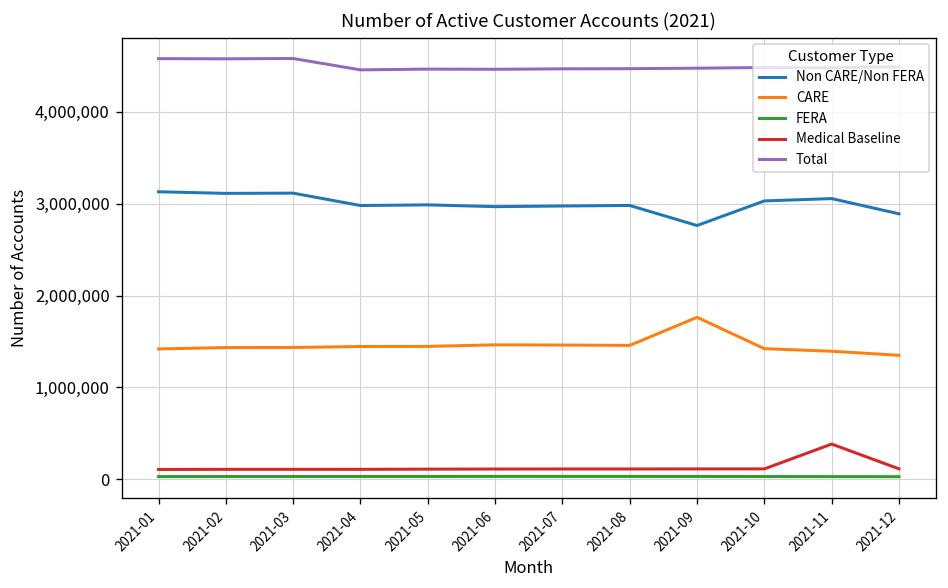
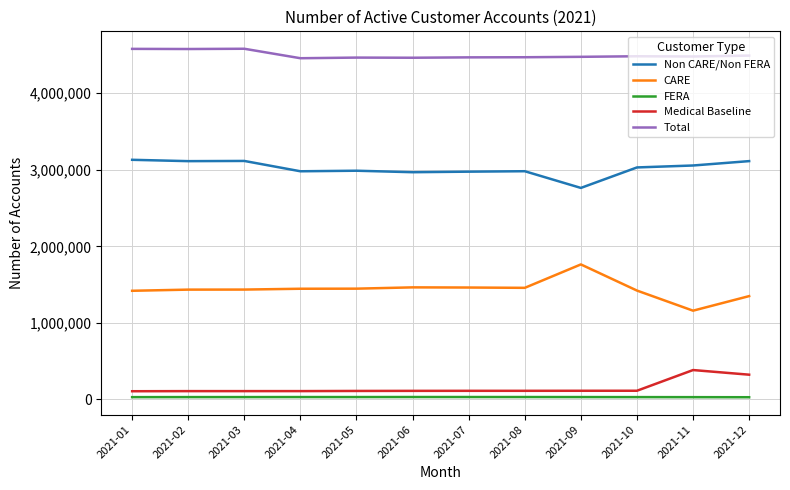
  {
    "Non CARE/Non FERA": {
      "2021-01": "3,100,000",
      "2021-02": "3,100,000",
      "2021-03": "3,100,000",
      "2021-04": "3,000,000",
      "2021-05": "3,000,000",
      "2021-06": "3,000,000",
      "2021-07": "3,000,000",
      "2021-08": "3,000,000",
      "2021-09": "2,800,000",
      "2021-10": "3,000,000",
      "2021-11": "3,100,000",
-     "2021-12": "2,900,000"
+     "2021-12": "3,100,000"
    },
    "CARE": {
      "2021-01": "1,400,000",
      "2021-02": "1,400,000",
      "2021-03": "1,400,000",
      "2021-04": "1,400,000",
      "2021-05": "1,400,000",
      "2021-06": "1,500,000",
      "2021-07": "1,500,000",
      "2021-08": "1,500,000",
      "2021-09": "1,800,000",
      "2021-10": "1,400,000",
-     "2021-11": "1,400,000",
+     "2021-11": "1,200,000",
      "2021-12": "1,300,000"
    },
    "FERA": {
      "2021-01": "0",
      "2021-02": "0",
      "2021-03": "0",
      "2021-04": "0",
      "2021-05": "0",
      "2021-06": "0",
      "2021-07": "0",
      "2021-08": "0",
      "2021-09": "0",
      "2021-10": "0",
      "2021-11": "0",
      "2021-12": "0"
    },
    "Medical Baseline": {
      "2021-01": "100,000",
      "2021-02": "100,000",
      "2021-03": "100,000",
      "2021-04": "100,000",
      "2021-05": "100,000",
      "2021-06": "100,000",
      "2021-07": "100,000",
      "2021-08": "100,000",
      "2021-09": "100,000",
      "2021-10": "100,000",
      "2021-11": "400,000",
-     "2021-12": "100,000"
+     "2021-12": "300,000"
    },
    "Total": {
      "2021-01": "4,600,000",
      "2021-02": "4,600,000",
      "2021-03": "4,600,000",
      "2021-04": "4,500,000",
      "2021-05": "4,500,000",
      "2021-06": "4,500,000",
      "2021-07": "4,500,000",
      "2021-08": "4,500,000",
      "2021-09": "4,500,000"
    }
  }
